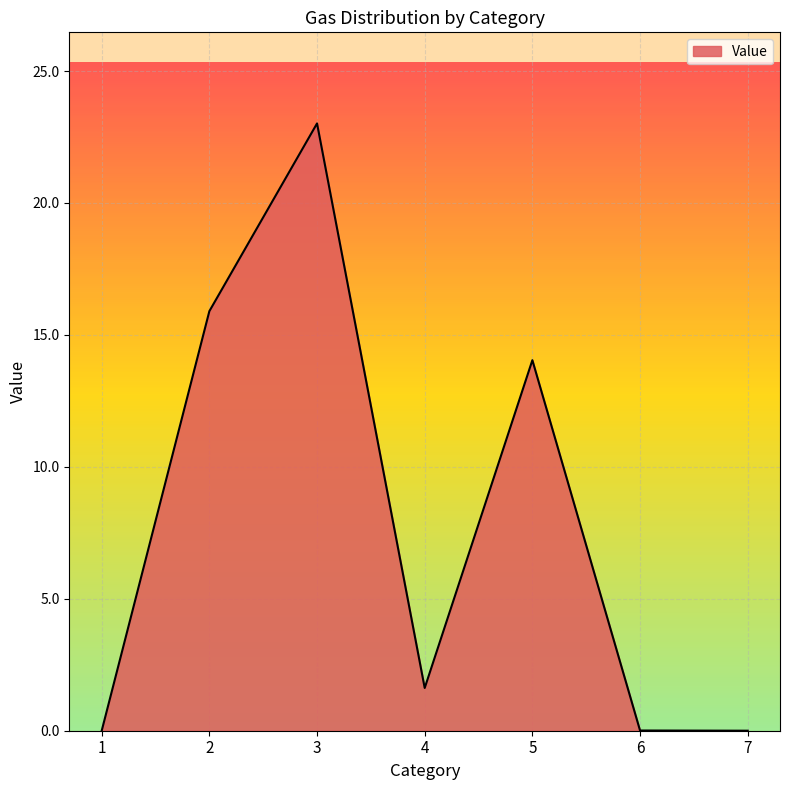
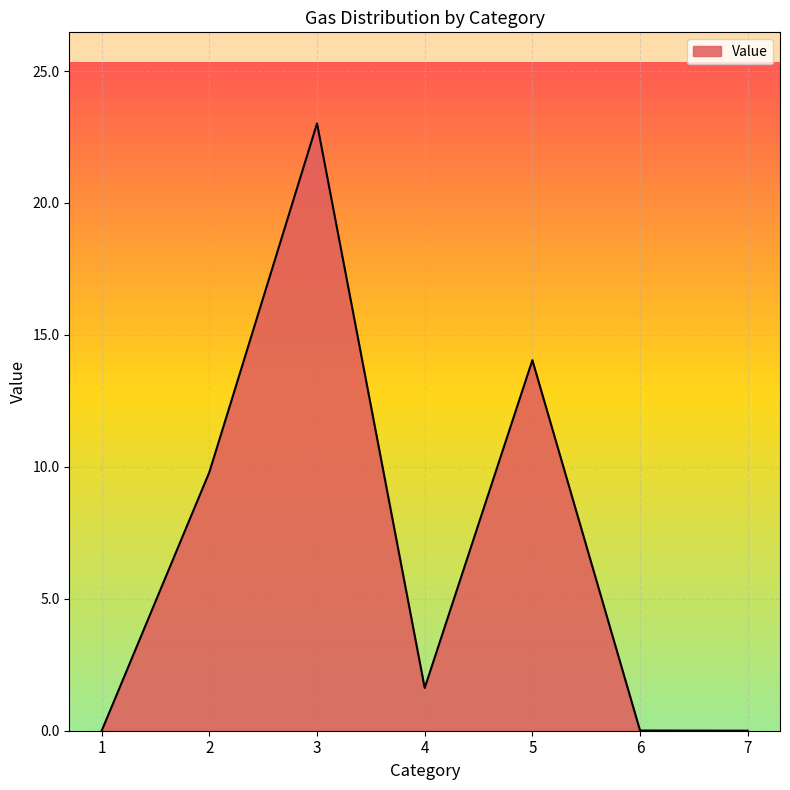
  {
    "1": 0.0,
-   "2": 15.9,
+   "2": 9.8,
    "3": 23.0,
    "4": 1.6,
    "5": 14.0,
    "6": 0.0,
    "7": 0.0
  }
